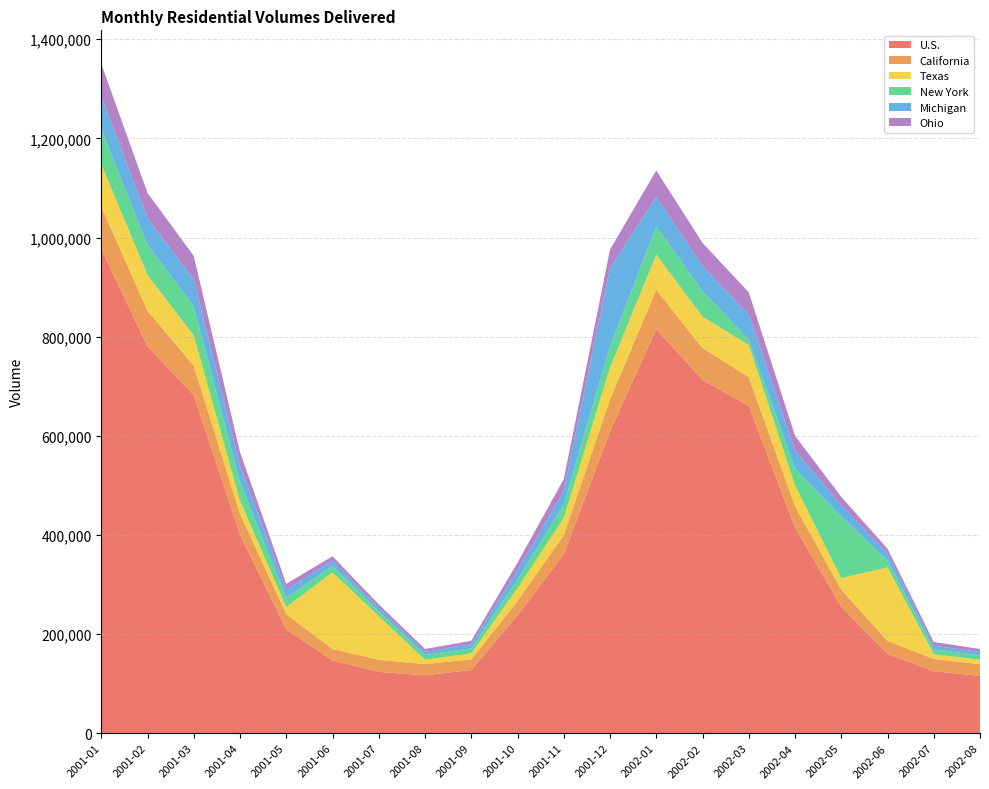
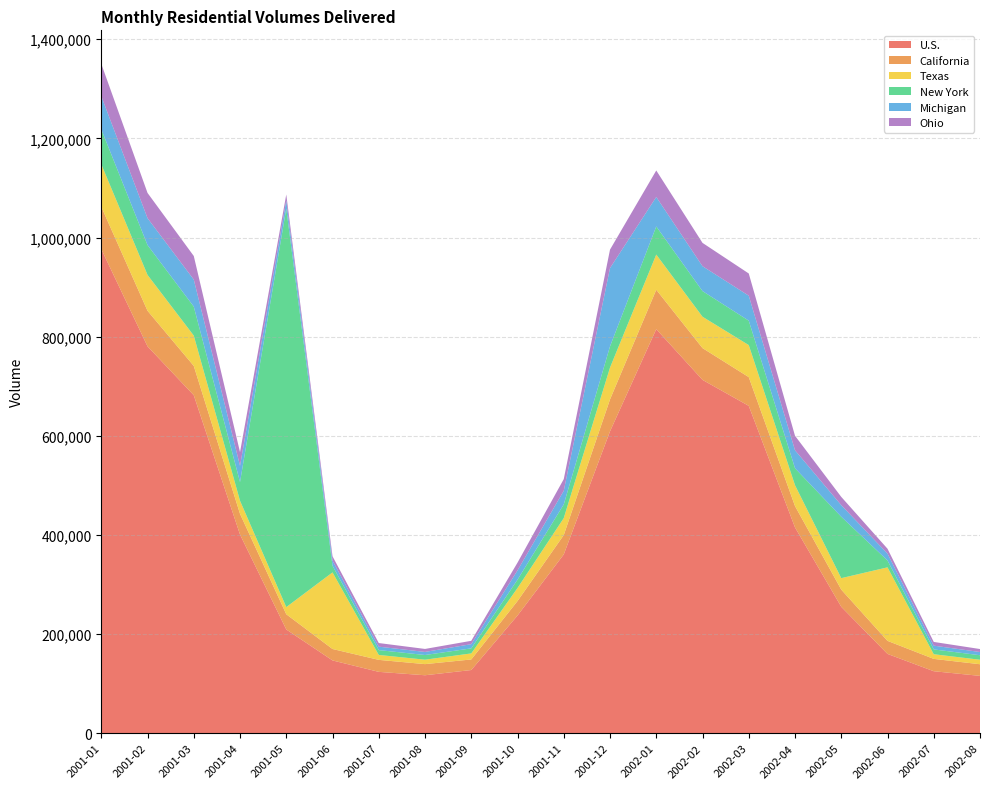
  {
    "Texas": {
      "2001-01": "90,000",
      "2001-02": "70,000",
      "2001-03": "60,000",
      "2001-04": "30,000",
      "2001-05": "10,000",
      "2001-06": "150,000",
-     "2001-07": "90,000",
+     "2001-07": "10,000",
      "2001-08": "10,000",
      "2001-09": "10,000",
      "2001-10": "30,000",
      "2001-11": "30,000",
      "2001-12": "60,000",
      "2002-01": "70,000",
      "2002-02": "60,000",
      "2002-03": "60,000",
      "2002-04": "40,000",
      "2002-05": "20,000",
      "2002-06": "150,000",
      "2002-07": "10,000",
      "2002-08": "10,000"
    },
    "New York": {
      "2001-01": "70,000",
      "2001-02": "60,000",
      "2001-03": "60,000",
      "2001-04": "40,000",
-     "2001-05": "20,000",
+     "2001-05": "800,000",
      "2001-06": "10,000",
      "2001-07": "10,000",
      "2001-08": "10,000",
      "2001-09": "10,000",
      "2001-10": "20,000",
      "2001-11": "30,000",
      "2001-12": "40,000",
      "2002-01": "60,000",
      "2002-02": "50,000",
-     "2002-03": "10,000",
+     "2002-03": "50,000",
      "2002-04": "30,000",
      "2002-05": "120,000",
      "2002-06": "10,000",
      "2002-07": "10,000",
      "2002-08": "10,000"
    },
    "Michigan": {
      "2001-01": "70,000",
      "2001-02": "50,000",
      "2001-03": "50,000",
      "2001-04": "30,000",
      "2001-05": "20,000",
      "2001-06": "10,000",
      "2001-07": "10,000",
      "2001-08": "10,000",
      "2001-09": "10,000",
      "2001-10": "20,000",
      "2001-11": "30,000",
      "2001-12": "160,000",
      "2002-01": "60,000",
      "2002-02": "50,000",
      "2002-03": "50,000",
      "2002-04": "40,000",
      "2002-05": "20,000",
      "2002-06": "10,000",
      "2002-07": "10,000",
      "2002-08": "10,000"
    },
    "Ohio": {
      "2001-01": "70,000",
      "2001-02": "50,000",
      "2001-03": "50,000",
      "2001-04": "30,000",
      "2001-05": "10,000",
      "2001-06": "10,000",
      "2001-07": "10,000",
      "2001-08": "10,000",
      "2001-09": "10,000",
      "2001-10": "20,000",
      "2001-11": "20,000",
      "2001-12": "40,000",
      "2002-01": "50,000",
      "2002-02": "50,000",
      "2002-03": "40,000",
      "2002-04": "30,000",
      "2002-05": "20,000",
      "2002-06": "10,000",
      "2002-07": "10,000",
      "2002-08": "10,000"
    }
  }
